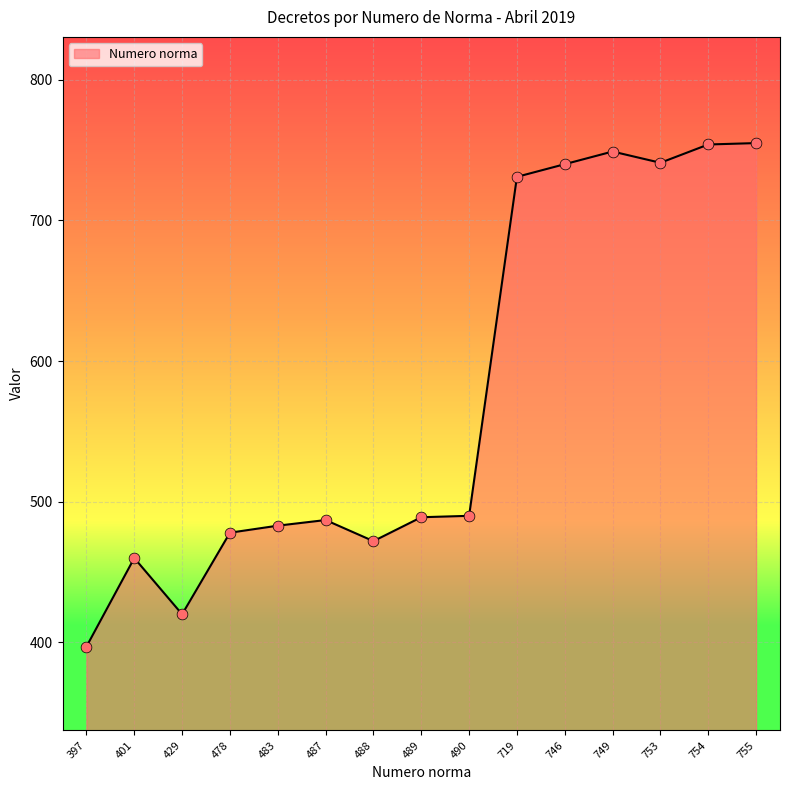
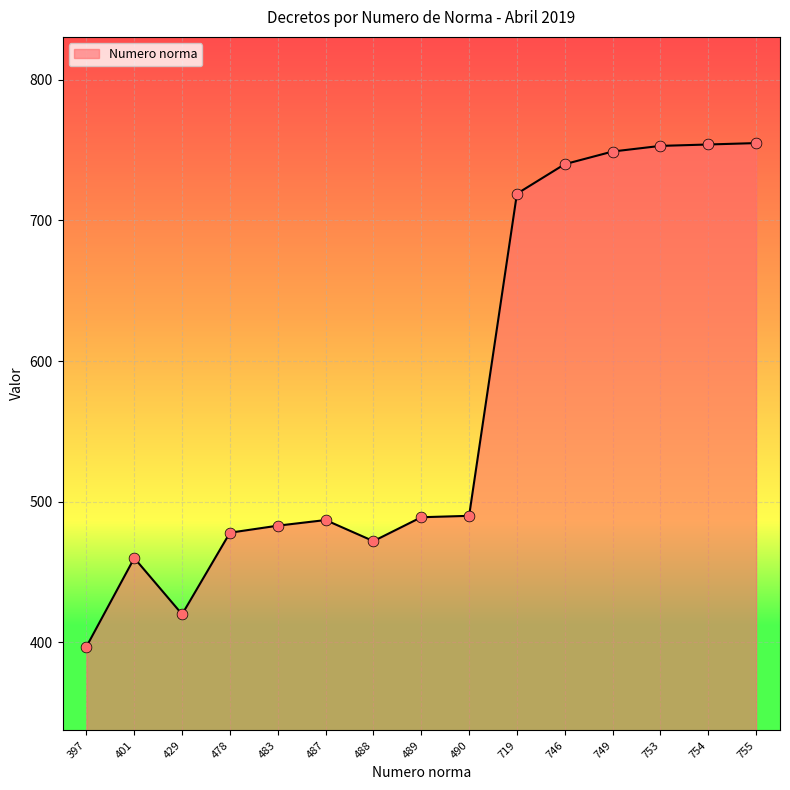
  {
    "397": 397,
    "401": 460,
    "429": 420,
    "478": 478,
    "483": 483,
    "487": 487,
    "488": 472,
    "489": 489,
    "490": 490,
-   "719": 731,
+   "719": 719,
    "746": 740,
    "749": 749,
-   "753": 741,
+   "753": 753,
    "754": 754,
    "755": 755
  }
